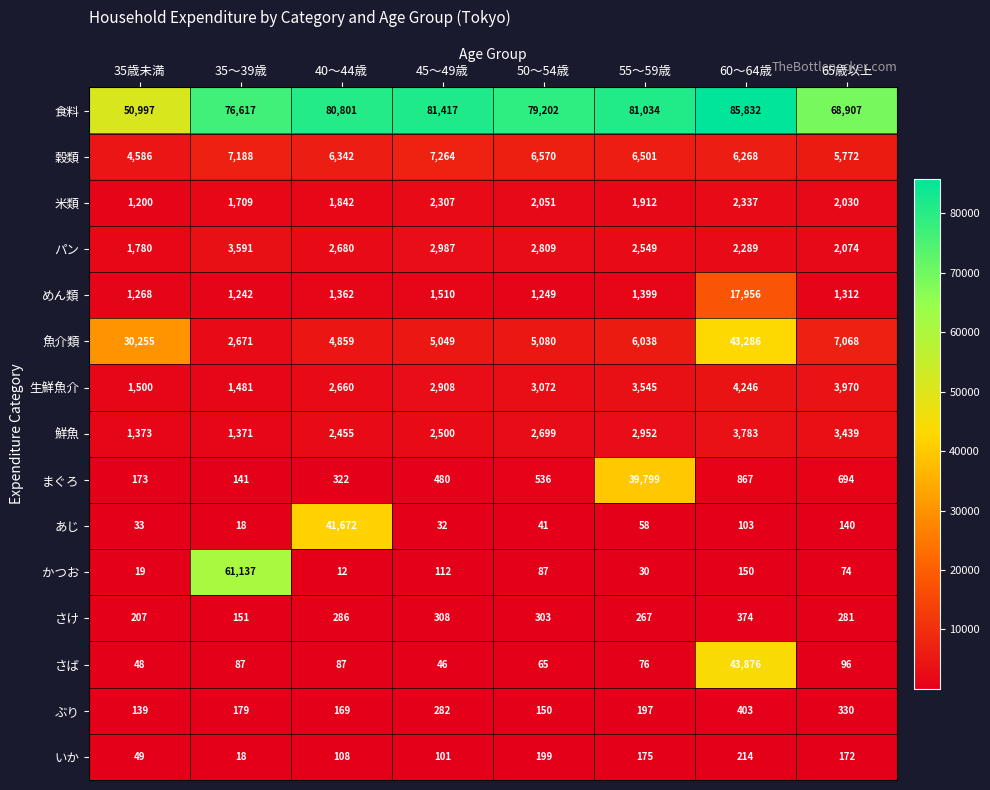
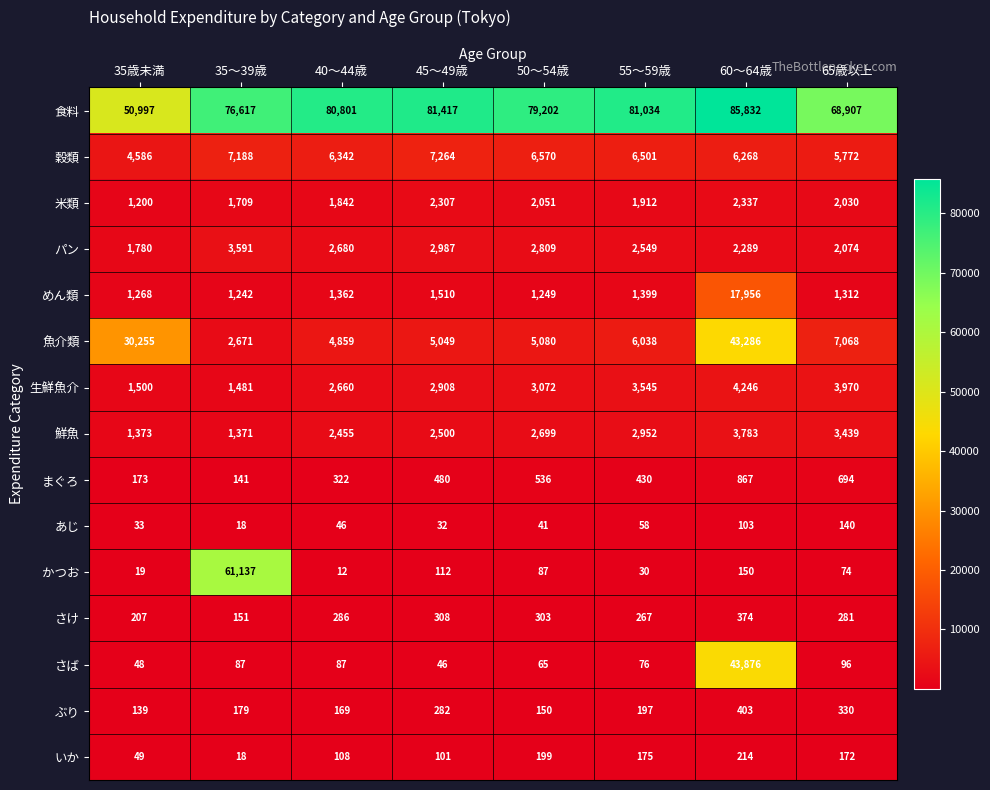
  {
    "食料": {
      "35歳未満": "50,997",
      "35～39歳": "76,617",
      "40～44歳": "80,801",
      "45～49歳": "81,417",
      "50～54歳": "79,202",
      "55～59歳": "81,034",
      "60～64歳": "85,832",
      "65歳以上": "68,907"
    },
    "穀類": {
      "35歳未満": "4,586",
      "35～39歳": "7,188",
      "40～44歳": "6,342",
      "45～49歳": "7,264",
      "50～54歳": "6,570",
      "55～59歳": "6,501",
      "60～64歳": "6,268",
      "65歳以上": "5,772"
    },
    "米類": {
      "35歳未満": "1,200",
      "35～39歳": "1,709",
      "40～44歳": "1,842",
      "45～49歳": "2,307",
      "50～54歳": "2,051",
      "55～59歳": "1,912",
      "60～64歳": "2,337",
      "65歳以上": "2,030"
    },
    "パン": {
      "35歳未満": "1,780",
      "35～39歳": "3,591",
      "40～44歳": "2,680",
      "45～49歳": "2,987",
      "50～54歳": "2,809",
      "55～59歳": "2,549",
      "60～64歳": "2,289",
      "65歳以上": "2,074"
    },
    "めん類": {
      "35歳未満": "1,268",
      "35～39歳": "1,242",
      "40～44歳": "1,362",
      "45～49歳": "1,510",
      "50～54歳": "1,249",
      "55～59歳": "1,399",
      "60～64歳": "17,956",
      "65歳以上": "1,312"
    },
    "魚介類": {
      "35歳未満": "30,255",
      "35～39歳": "2,671",
      "40～44歳": "4,859",
      "45～49歳": "5,049",
      "50～54歳": "5,080",
      "55～59歳": "6,038",
      "60～64歳": "43,286",
      "65歳以上": "7,068"
    },
    "生鮮魚介": {
      "35歳未満": "1,500",
      "35～39歳": "1,481",
      "40～44歳": "2,660",
      "45～49歳": "2,908",
      "50～54歳": "3,072",
      "55～59歳": "3,545",
      "60～64歳": "4,246",
      "65歳以上": "3,970"
    },
    "鮮魚": {
      "35歳未満": "1,373",
      "35～39歳": "1,371",
      "40～44歳": "2,455",
      "45～49歳": "2,500",
      "50～54歳": "2,699",
      "55～59歳": "2,952",
      "60～64歳": "3,783",
      "65歳以上": "3,439"
    },
    "まぐろ": {
      "35歳未満": "173",
      "35～39歳": "141",
      "40～44歳": "322",
      "45～49歳": "480",
      "50～54歳": "536",
-     "55～59歳": "39,799",
+     "55～59歳": "430",
      "60～64歳": "867",
      "65歳以上": "694"
    },
    "あじ": {
      "35歳未満": "33",
      "35～39歳": "18",
-     "40～44歳": "41,672",
+     "40～44歳": "46",
      "45～49歳": "32",
      "50～54歳": "41",
      "55～59歳": "58",
      "60～64歳": "103",
      "65歳以上": "140"
    },
    "かつお": {
      "35歳未満": "19",
      "35～39歳": "61,137",
      "40～44歳": "12",
      "45～49歳": "112",
      "50～54歳": "87",
      "55～59歳": "30",
      "60～64歳": "150",
      "65歳以上": "74"
    },
    "さけ": {
      "35歳未満": "207",
      "35～39歳": "151",
      "40～44歳": "286",
      "45～49歳": "308",
      "50～54歳": "303",
      "55～59歳": "267",
      "60～64歳": "374",
      "65歳以上": "281"
    },
    "さば": {
      "35歳未満": "48",
      "35～39歳": "87",
      "40～44歳": "87",
      "45～49歳": "46",
      "50～54歳": "65",
      "55～59歳": "76",
      "60～64歳": "43,876",
      "65歳以上": "96"
    },
    "ぶり": {
      "35歳未満": "139",
      "35～39歳": "179",
      "40～44歳": "169",
      "45～49歳": "282",
      "50～54歳": "150",
      "55～59歳": "197",
      "60～64歳": "403",
      "65歳以上": "330"
    },
    "いか": {
      "35歳未満": "49",
      "35～39歳": "18",
      "40～44歳": "108",
      "45～49歳": "101",
      "50～54歳": "199",
      "55～59歳": "175",
      "60～64歳": "214",
      "65歳以上": "172"
    }
  }
